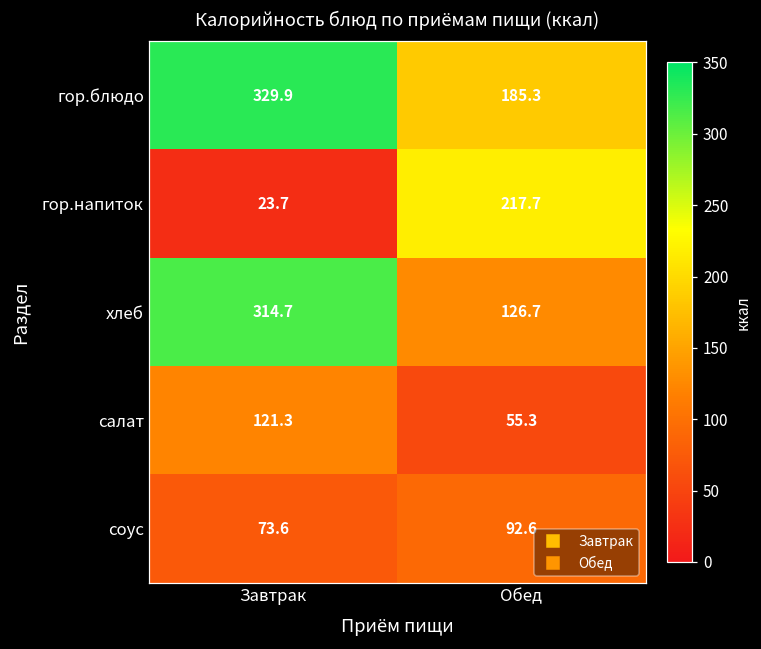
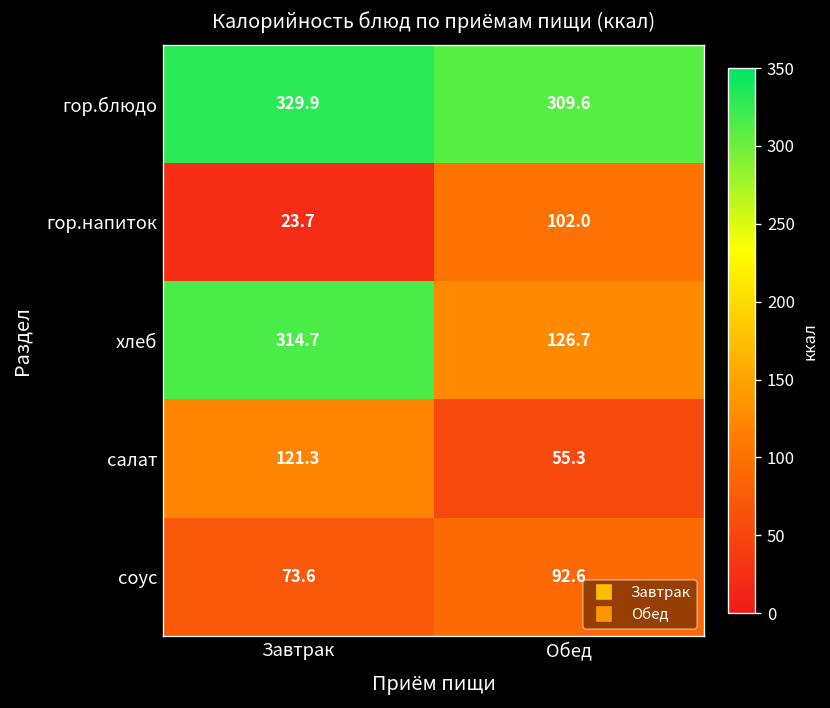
  {
    "гор.блюдо": {
      "Завтрак": 329.9,
-     "Обед": 185.3
+     "Обед": 309.6
    },
    "гор.напиток": {
      "Завтрак": 23.7,
-     "Обед": 217.7
+     "Обед": 102.0
    },
    "хлеб": {
      "Завтрак": 314.7,
      "Обед": 126.7
    },
    "салат": {
      "Завтрак": 121.3,
      "Обед": 55.3
    },
    "соус": {
      "Завтрак": 73.6
    }
  }
